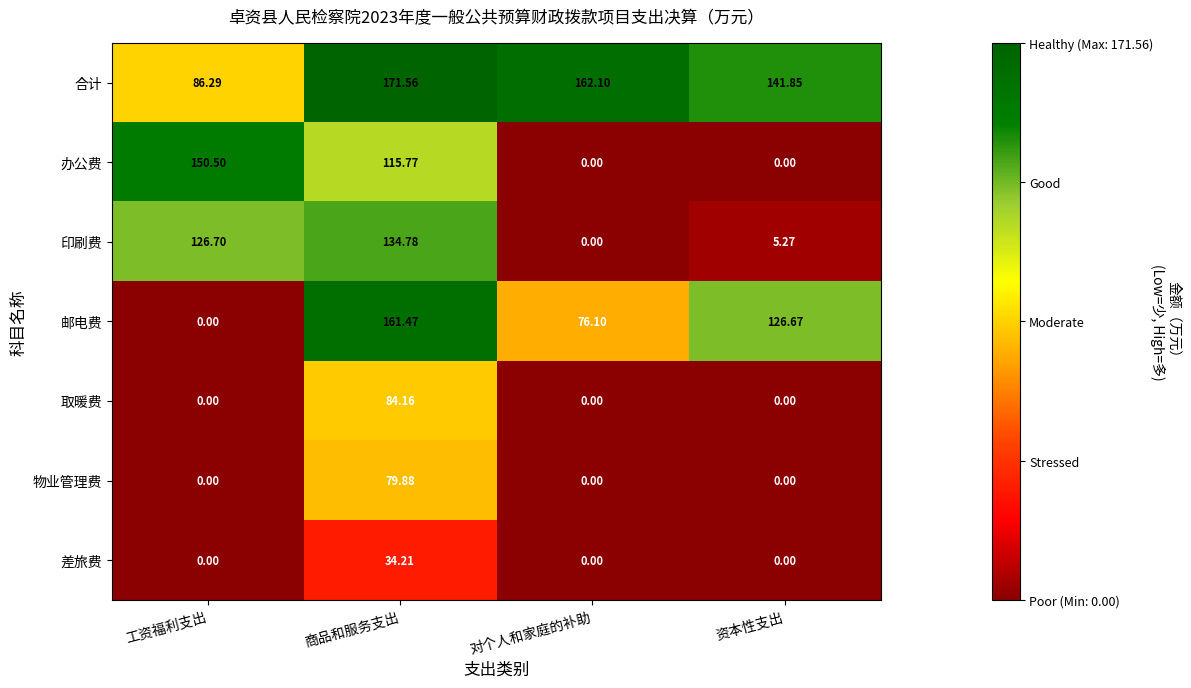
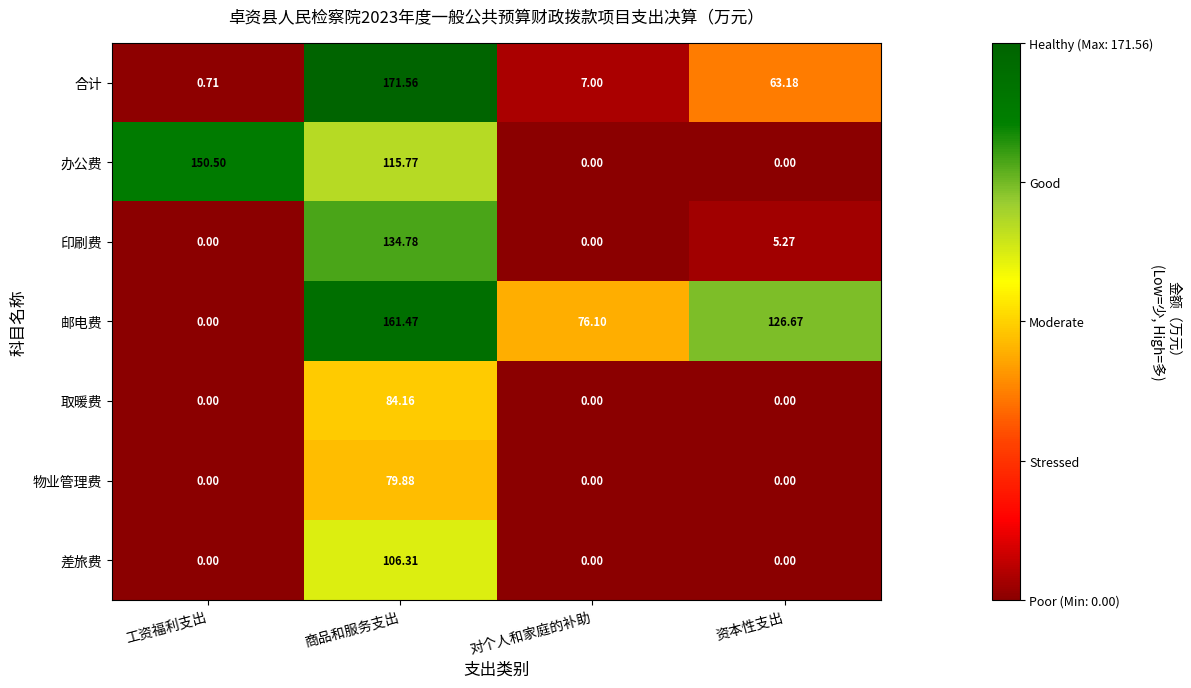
  {
    "合计": {
-     "工资福利支出": 86.29,
+     "工资福利支出": 0.71,
      "商品和服务支出": 171.56,
-     "对个人和家庭的补助": 162.10,
-     "资本性支出": 141.85
+     "对个人和家庭的补助": 7.00,
+     "资本性支出": 63.18
    },
    "办公费": {
      "工资福利支出": 150.50,
      "商品和服务支出": 115.77,
      "对个人和家庭的补助": 0.00,
      "资本性支出": 0.00
    },
    "印刷费": {
-     "工资福利支出": 126.70,
+     "工资福利支出": 0.00,
      "商品和服务支出": 134.78,
      "对个人和家庭的补助": 0.00,
      "资本性支出": 5.27
    },
    "邮电费": {
      "工资福利支出": 0.00,
      "商品和服务支出": 161.47,
      "对个人和家庭的补助": 76.10,
      "资本性支出": 126.67
    },
    "取暖费": {
      "工资福利支出": 0.00,
      "商品和服务支出": 84.16,
      "对个人和家庭的补助": 0.00,
      "资本性支出": 0.00
    },
    "物业管理费": {
      "工资福利支出": 0.00,
      "商品和服务支出": 79.88,
      "对个人和家庭的补助": 0.00,
      "资本性支出": 0.00
    },
    "差旅费": {
      "工资福利支出": 0.00,
-     "商品和服务支出": 34.21,
+     "商品和服务支出": 106.31,
      "对个人和家庭的补助": 0.00,
      "资本性支出": 0.00
    }
  }
